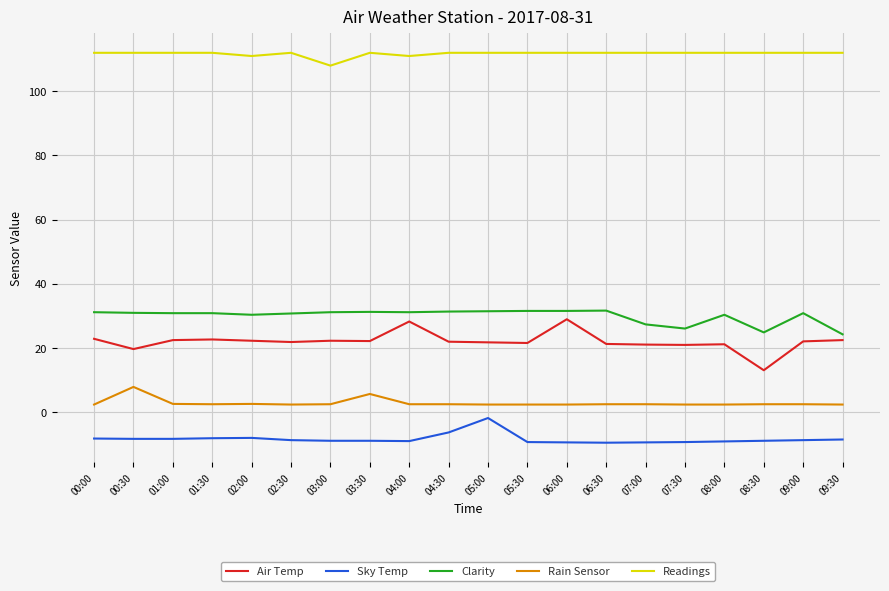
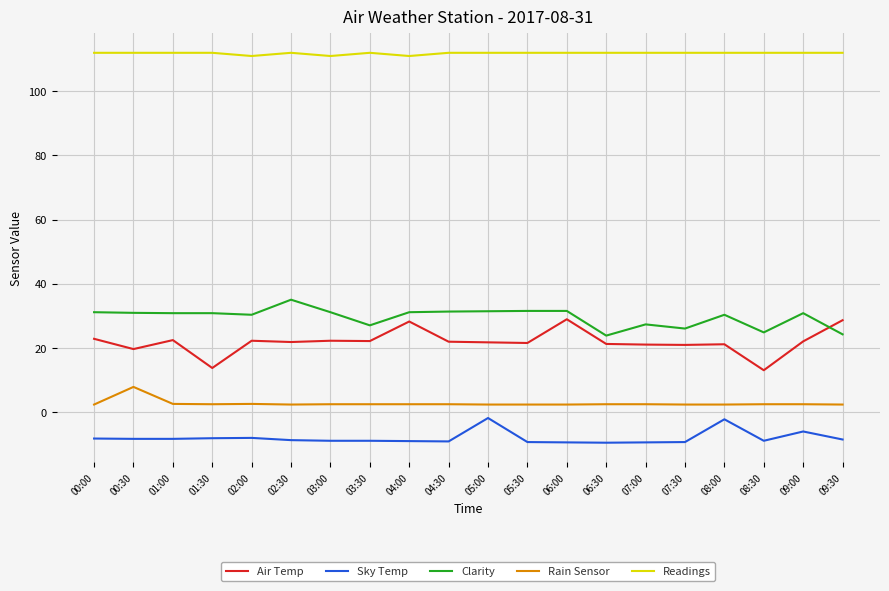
  {
    "Air Temp": {
      "00:00": 23,
      "00:30": 20,
      "01:00": 22,
-     "01:30": 23,
+     "01:30": 14,
      "02:00": 22,
      "02:30": 22,
      "03:00": 22,
      "03:30": 22,
      "04:00": 28,
      "04:30": 22,
      "05:00": 22,
      "05:30": 22,
      "06:00": 29,
      "06:30": 21,
      "07:00": 21,
      "07:30": 21,
      "08:00": 21,
      "08:30": 13,
      "09:00": 22,
-     "09:30": 22
+     "09:30": 29
    },
    "Sky Temp": {
      "00:00": -8,
      "00:30": -8,
      "01:00": -8,
      "01:30": -8,
      "02:00": -8,
      "02:30": -9,
      "03:00": -9,
      "03:30": -9,
      "04:00": -9,
-     "04:30": -6,
+     "04:30": -9,
      "05:00": -2,
      "05:30": -9,
      "06:00": -10,
      "06:30": -10,
      "07:00": -10,
      "07:30": -9,
-     "08:00": -9,
+     "08:00": -2,
      "08:30": -9,
-     "09:00": -9,
+     "09:00": -6,
      "09:30": -9
    },
    "Clarity": {
      "00:00": 31,
      "00:30": 31,
      "01:00": 31,
      "01:30": 31,
      "02:00": 30,
-     "02:30": 31,
+     "02:30": 35,
      "03:00": 31,
-     "03:30": 31,
+     "03:30": 27,
      "04:00": 31,
      "04:30": 31,
      "05:00": 31,
      "05:30": 32,
      "06:00": 32,
-     "06:30": 32,
+     "06:30": 24,
      "07:00": 27,
      "07:30": 26,
      "08:00": 30,
      "08:30": 25,
      "09:00": 31,
      "09:30": 24
    },
    "Rain Sensor": {
      "00:00": 2,
      "00:30": 8,
      "01:00": 3,
      "01:30": 2,
      "02:00": 3,
      "02:30": 2,
      "03:00": 2,
-     "03:30": 6,
+     "03:30": 2,
      "04:00": 2,
      "04:30": 2,
      "05:00": 2,
      "05:30": 2,
      "06:00": 2,
      "06:30": 2,
      "07:00": 2,
      "07:30": 2,
      "08:00": 2,
      "08:30": 2,
      "09:00": 2,
      "09:30": 2
    },
    "Readings": {
      "00:00": 112,
      "00:30": 112,
      "01:00": 112,
      "01:30": 112,
      "02:00": 111,
      "02:30": 112,
-     "03:00": 108,
+     "03:00": 111,
      "03:30": 112,
      "04:00": 111,
      "04:30": 112,
      "05:00": 112,
      "05:30": 112,
      "06:00": 112,
      "06:30": 112,
      "07:00": 112,
      "07:30": 112,
      "08:00": 112,
      "08:30": 112,
      "09:00": 112,
      "09:30": 112
    }
  }
